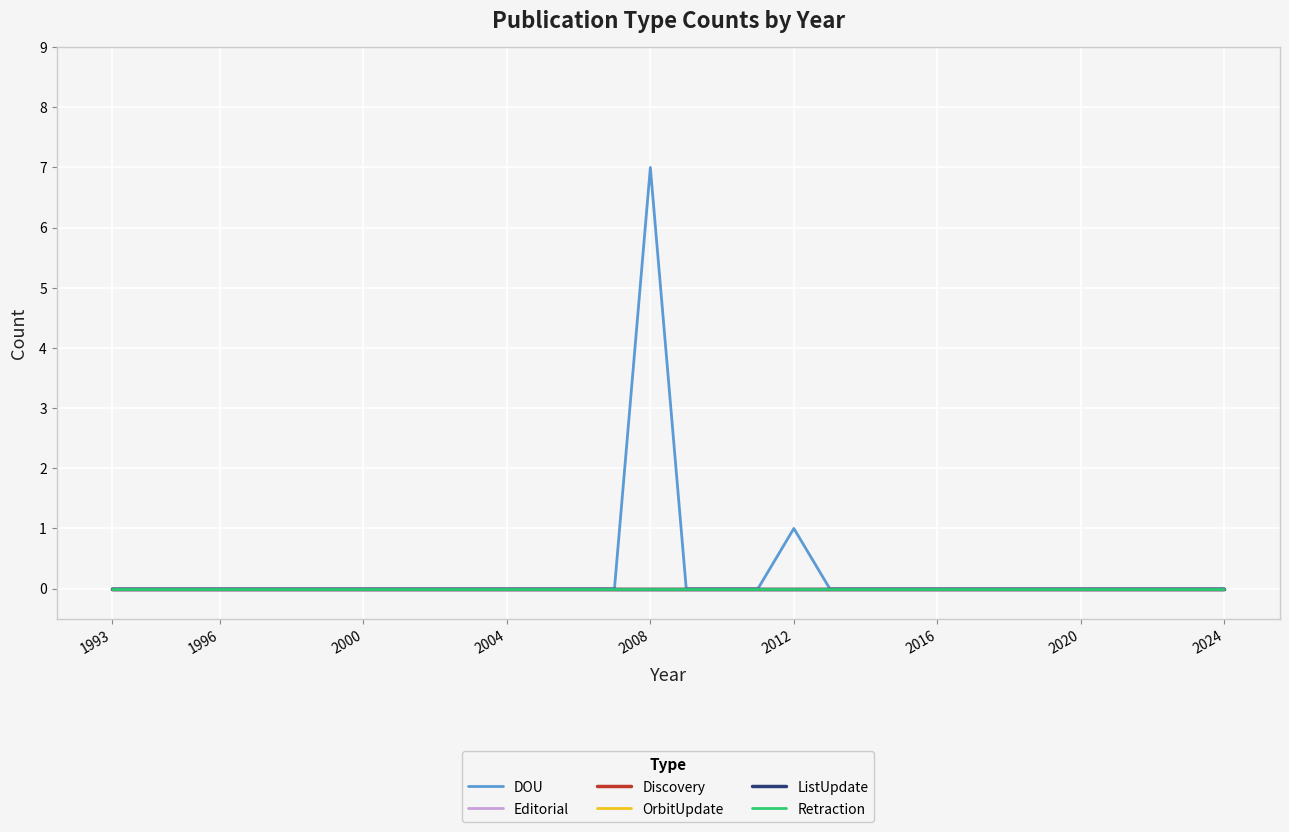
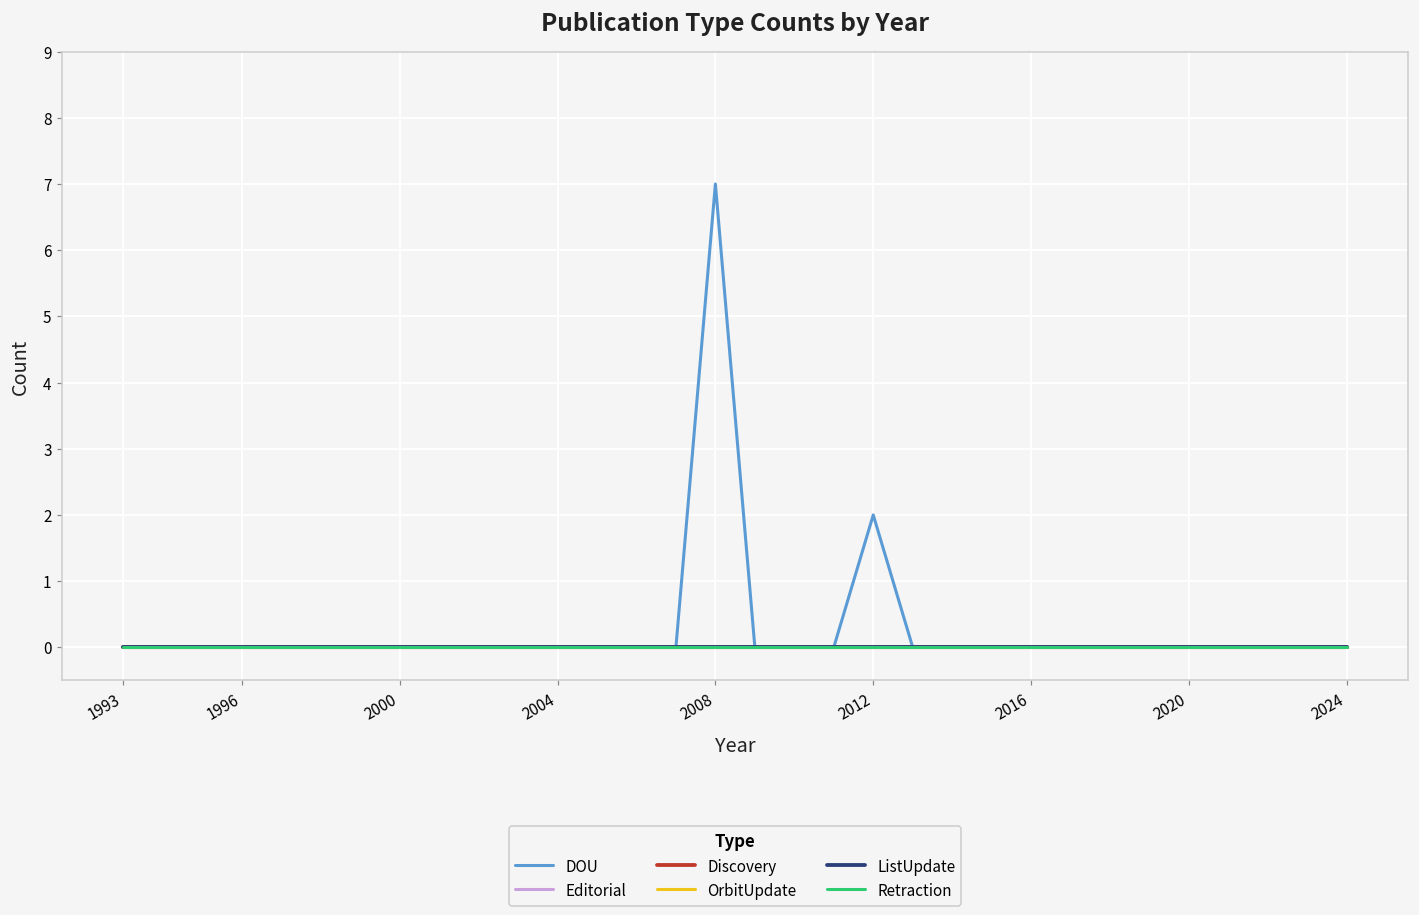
  {
    "DOU": {
      "2008": 7,
-     "2012": 1
+     "2012": 2
    },
    "Retraction": {
      "2008": 0,
      "2012": 0
    }
  }
